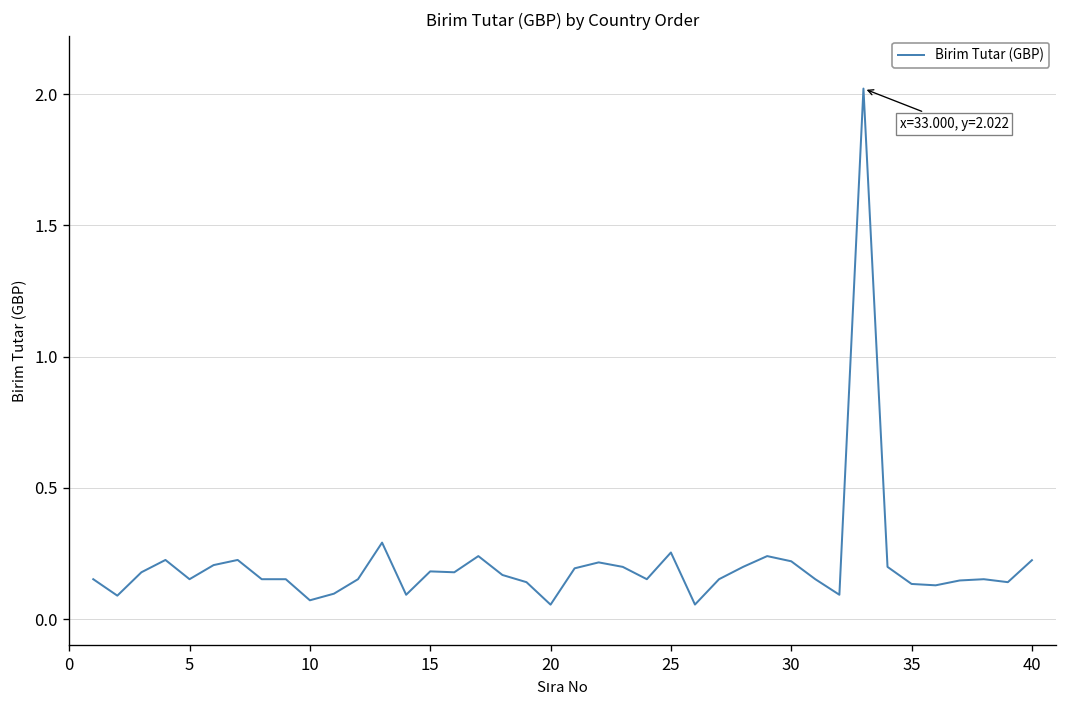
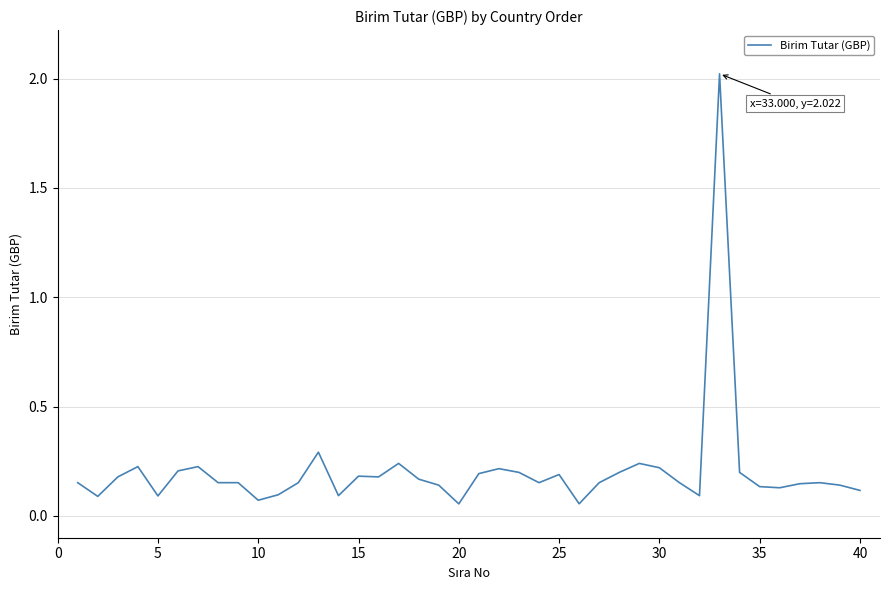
  {
-   "5": 0.15,
+   "5": 0.09,
    "10": 0.07,
    "15": 0.18,
    "20": 0.05,
-   "25": 0.25,
+   "25": 0.19,
    "30": 0.22,
    "35": 0.13,
-   "40": 0.22
+   "40": 0.12
  }
